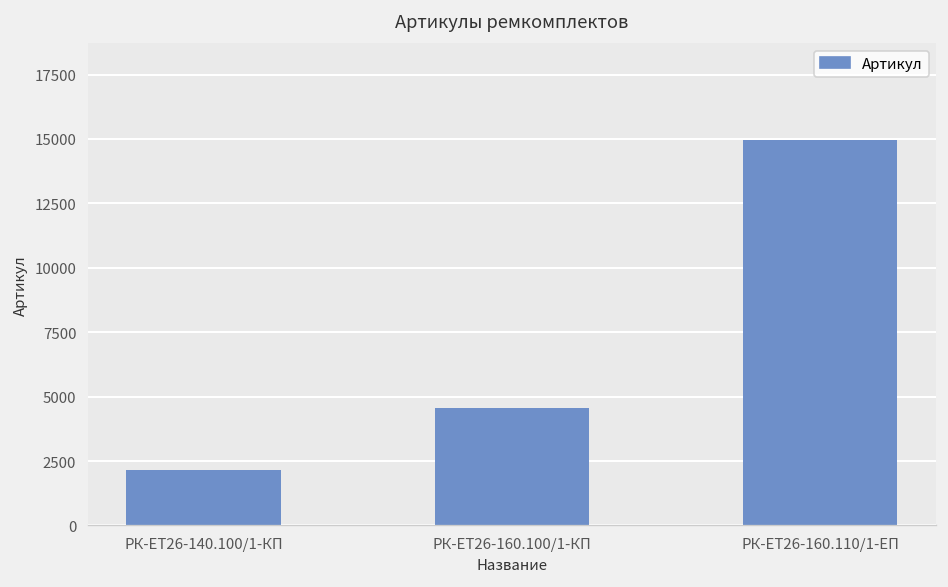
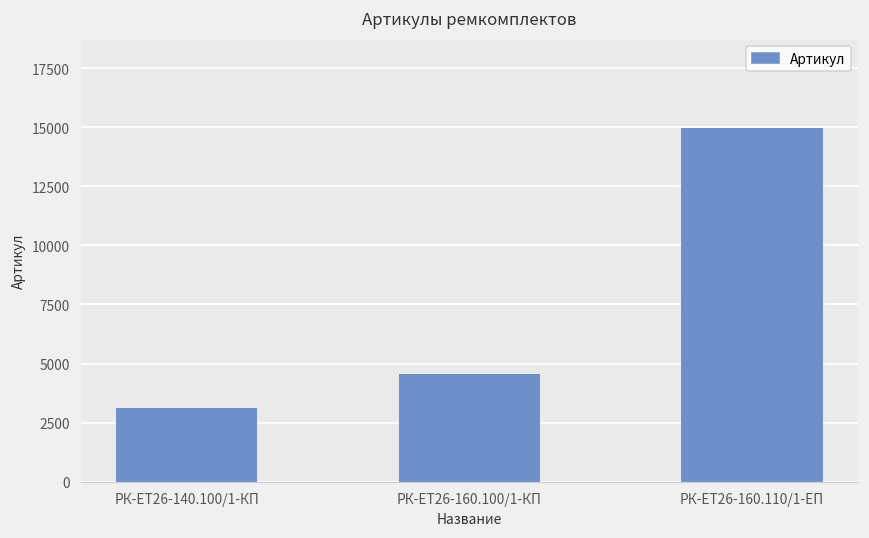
  {
-   "РК-ЕТ26-140.100/1-КП": 2200,
+   "РК-ЕТ26-140.100/1-КП": 3100,
    "РК-ЕТ26-160.100/1-КП": 4600,
    "РК-ЕТ26-160.110/1-ЕП": 15000
  }
